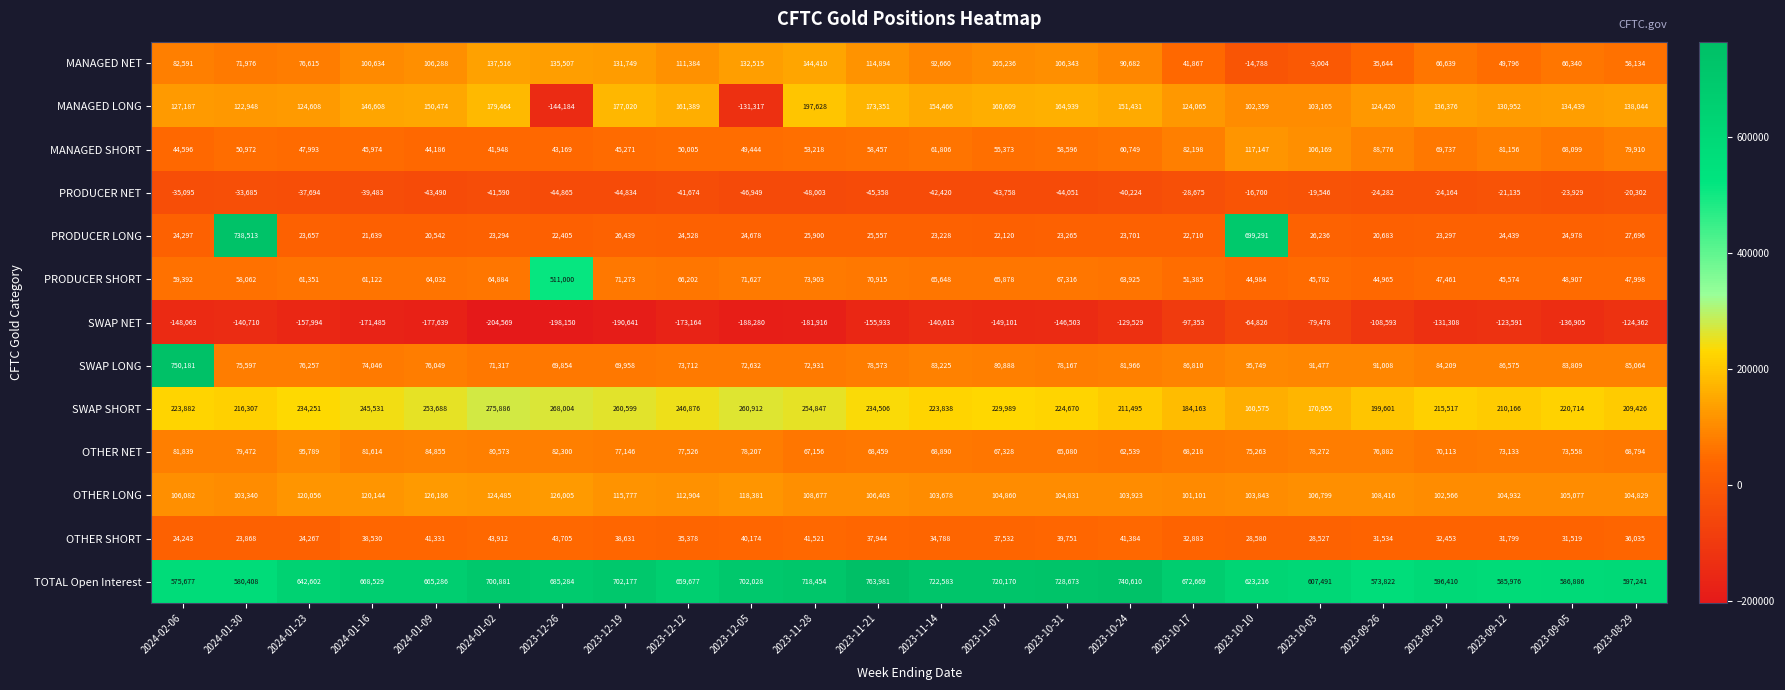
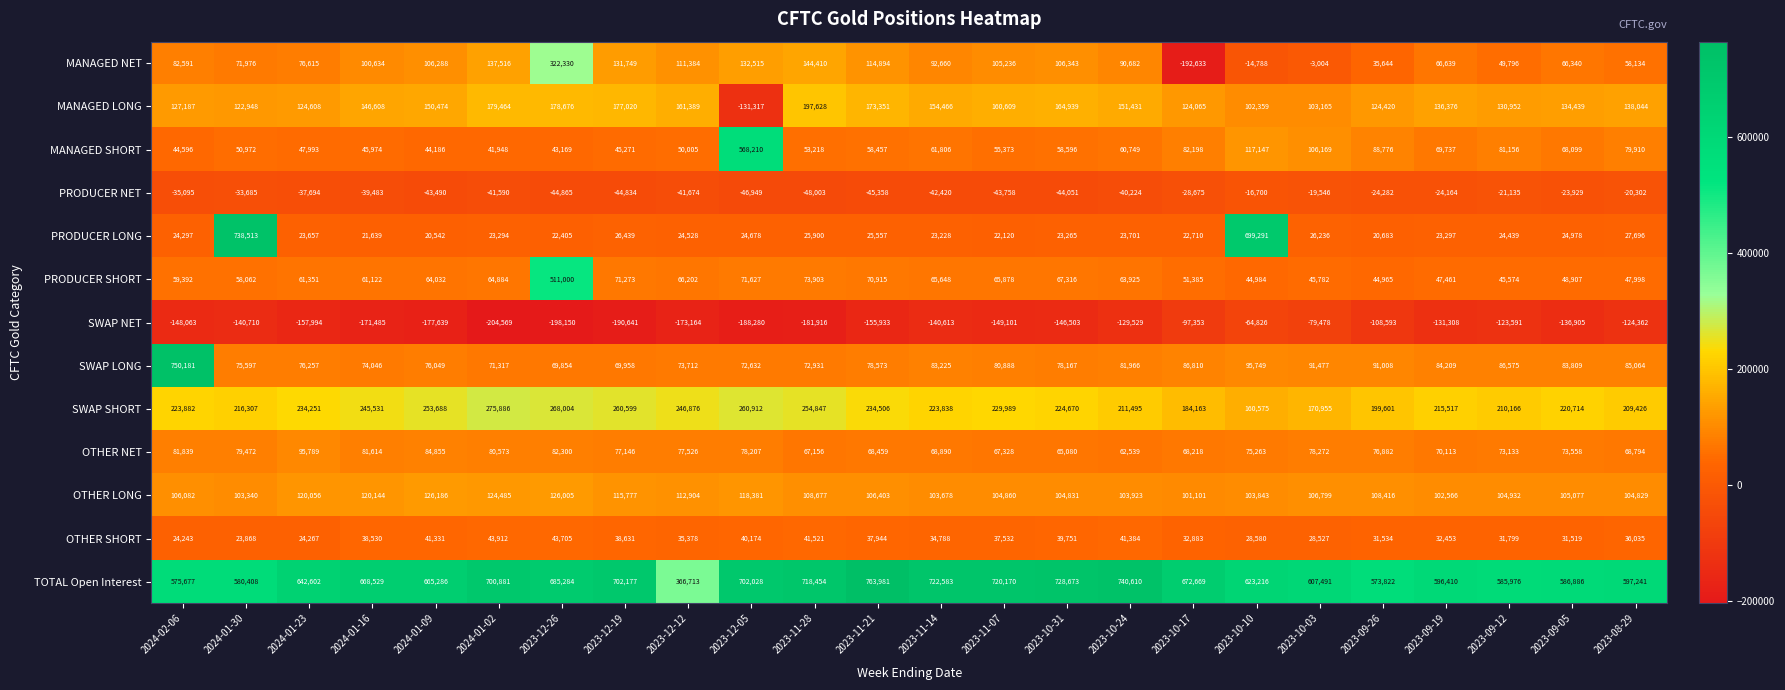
  {
    "MANAGED NET": {
      "2024-02-06": "82,591",
      "2024-01-30": "71,976",
      "2024-01-23": "76,615",
      "2024-01-16": "100,634",
      "2024-01-09": "106,288",
      "2024-01-02": "137,516",
-     "2023-12-26": "135,507",
+     "2023-12-26": "322,330",
      "2023-12-19": "131,749",
      "2023-12-12": "111,384",
      "2023-12-05": "132,515",
      "2023-11-28": "144,410",
      "2023-11-21": "114,894",
      "2023-11-14": "92,660",
      "2023-11-07": "105,236",
      "2023-10-31": "106,343",
      "2023-10-24": "90,682",
-     "2023-10-17": "41,867",
+     "2023-10-17": "-192,633",
      "2023-10-10": "-14,788",
      "2023-10-03": "-3,004",
      "2023-09-26": "35,644",
      "2023-09-19": "66,639",
      "2023-09-12": "49,796",
      "2023-09-05": "66,340",
      "2023-08-29": "58,134"
    },
    "MANAGED LONG": {
      "2024-02-06": "127,187",
      "2024-01-30": "122,948",
      "2024-01-23": "124,608",
      "2024-01-16": "146,608",
      "2024-01-09": "150,474",
      "2024-01-02": "179,464",
-     "2023-12-26": "-144,184",
+     "2023-12-26": "178,676",
      "2023-12-19": "177,020",
      "2023-12-12": "161,389",
      "2023-12-05": "-131,317",
      "2023-11-28": "197,628",
      "2023-11-21": "173,351",
      "2023-11-14": "154,466",
      "2023-11-07": "160,609",
      "2023-10-31": "164,939",
      "2023-10-24": "151,431",
      "2023-10-17": "124,065",
      "2023-10-10": "102,359",
      "2023-10-03": "103,165",
      "2023-09-26": "124,420",
      "2023-09-19": "136,376",
      "2023-09-12": "130,952",
      "2023-09-05": "134,439",
      "2023-08-29": "138,044"
    },
    "MANAGED SHORT": {
      "2024-02-06": "44,596",
      "2024-01-30": "50,972",
      "2024-01-23": "47,993",
      "2024-01-16": "45,974",
      "2024-01-09": "44,186",
      "2024-01-02": "41,948",
      "2023-12-26": "43,169",
      "2023-12-19": "45,271",
      "2023-12-12": "50,005",
-     "2023-12-05": "49,444",
+     "2023-12-05": "568,210",
      "2023-11-28": "53,218",
      "2023-11-21": "58,457",
      "2023-11-14": "61,806",
      "2023-11-07": "55,373",
      "2023-10-31": "58,596",
      "2023-10-24": "60,749",
      "2023-10-17": "82,198",
      "2023-10-10": "117,147",
      "2023-10-03": "106,169",
      "2023-09-26": "88,776",
      "2023-09-19": "69,737",
      "2023-09-12": "81,156",
      "2023-09-05": "68,099",
      "2023-08-29": "79,910"
    },
    "TOTAL Open Interest": {
      "2024-02-06": "575,677",
      "2024-01-30": "580,408",
      "2024-01-23": "642,602",
      "2024-01-16": "668,529",
      "2024-01-09": "665,286",
      "2024-01-02": "700,881",
      "2023-12-26": "685,284",
      "2023-12-19": "702,177",
-     "2023-12-12": "659,677",
+     "2023-12-12": "366,713",
      "2023-12-05": "702,028",
      "2023-11-28": "718,454",
      "2023-11-21": "763,981",
      "2023-11-14": "722,583",
      "2023-11-07": "720,170",
      "2023-10-31": "728,673",
      "2023-10-24": "740,610",
      "2023-10-17": "672,669",
      "2023-10-10": "623,216",
      "2023-10-03": "607,491",
      "2023-09-26": "573,822",
      "2023-09-19": "596,410",
      "2023-09-12": "585,976",
      "2023-09-05": "586,886",
      "2023-08-29": "597,241"
    }
  }
